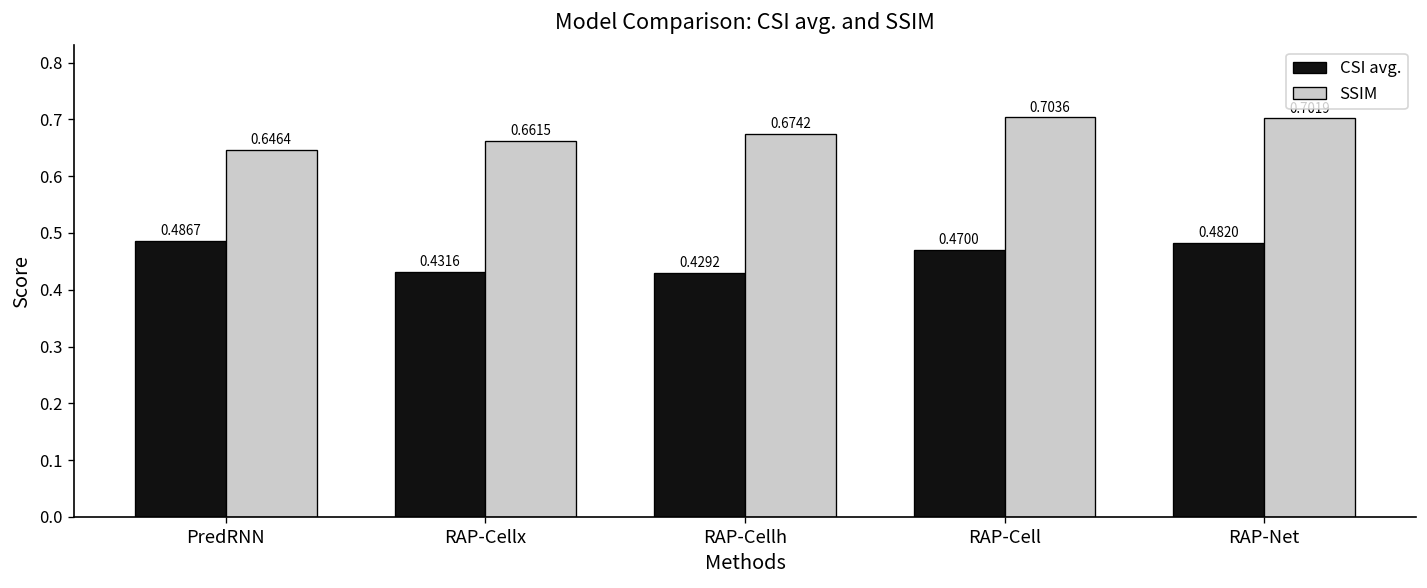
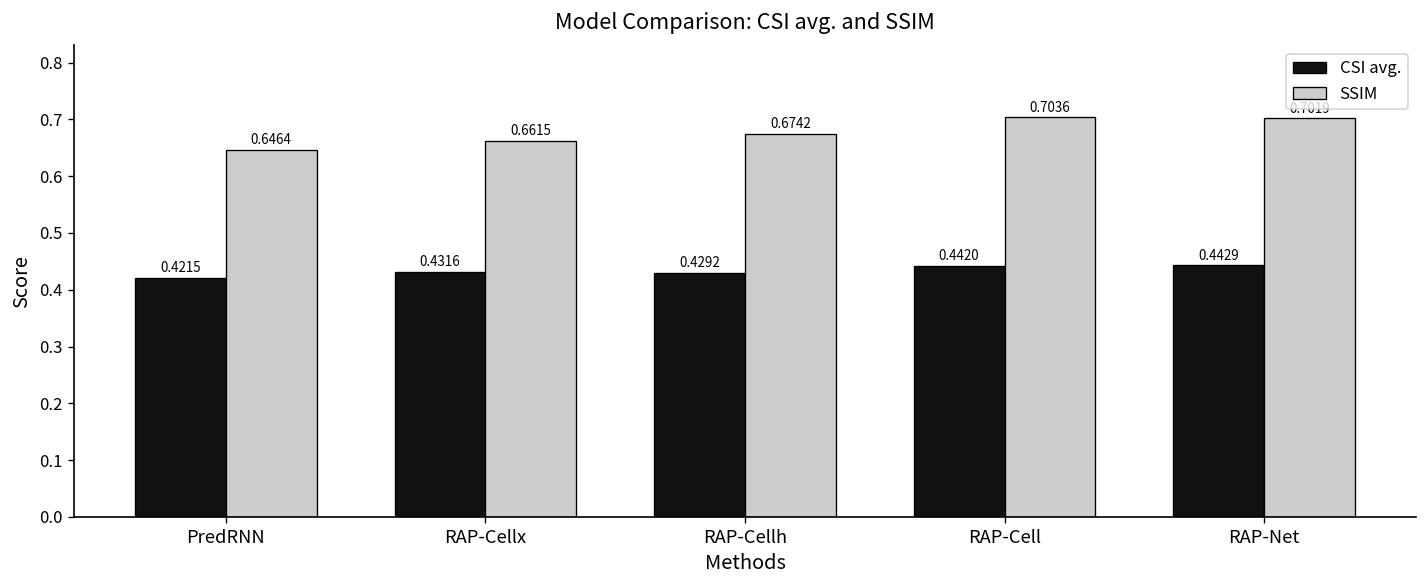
  {
    "CSI avg.": {
-     "PredRNN": 0.4867,
+     "PredRNN": 0.4215,
      "RAP-Cellx": 0.4316,
      "RAP-Cellh": 0.4292,
-     "RAP-Cell": 0.4700,
-     "RAP-Net": 0.4820
+     "RAP-Cell": 0.4420,
+     "RAP-Net": 0.4429
    },
    "SSIM": {
      "PredRNN": 0.6464,
      "RAP-Cellx": 0.6615,
      "RAP-Cellh": 0.6742,
      "RAP-Cell": 0.7036
    }
  }
